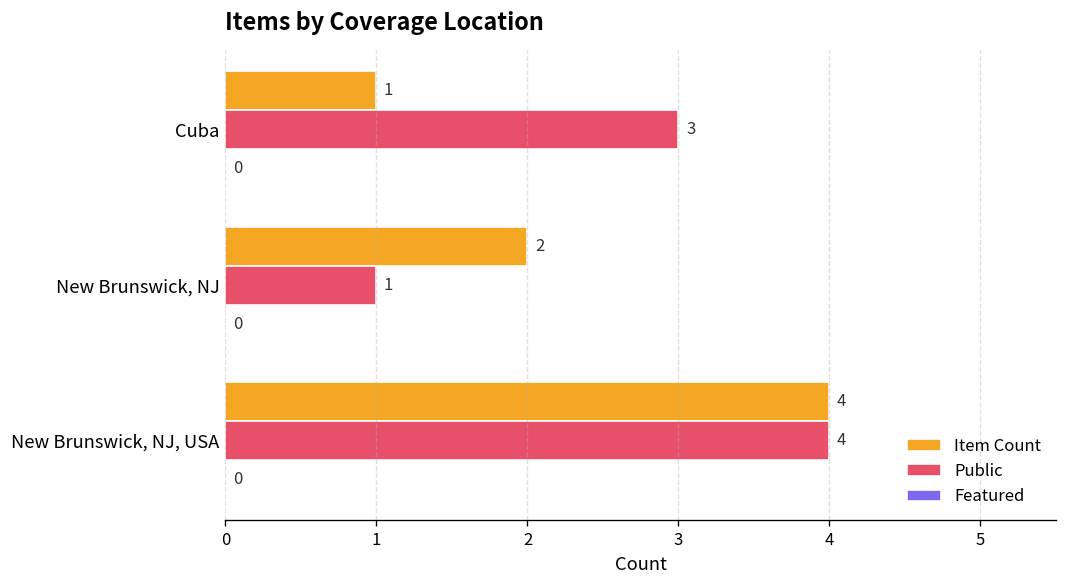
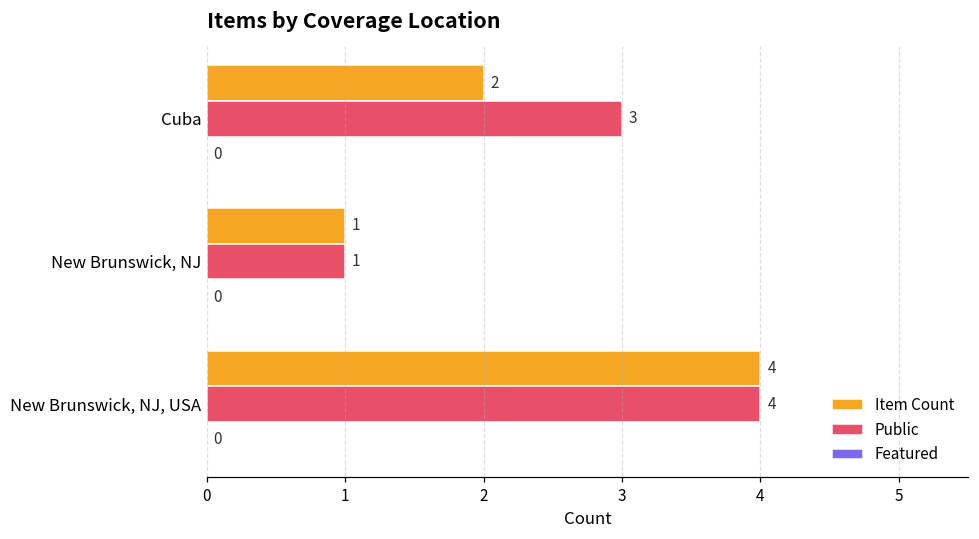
  {
    "Item Count": {
-     "Cuba": 1,
-     "New Brunswick, NJ": 2,
+     "Cuba": 2,
+     "New Brunswick, NJ": 1,
      "New Brunswick, NJ, USA": 4
    },
    "Public": {
      "Cuba": 3,
      "New Brunswick, NJ": 1,
      "New Brunswick, NJ, USA": 4
    },
    "Featured": {
      "Cuba": 0,
      "New Brunswick, NJ": 0,
      "New Brunswick, NJ, USA": 0
    }
  }
